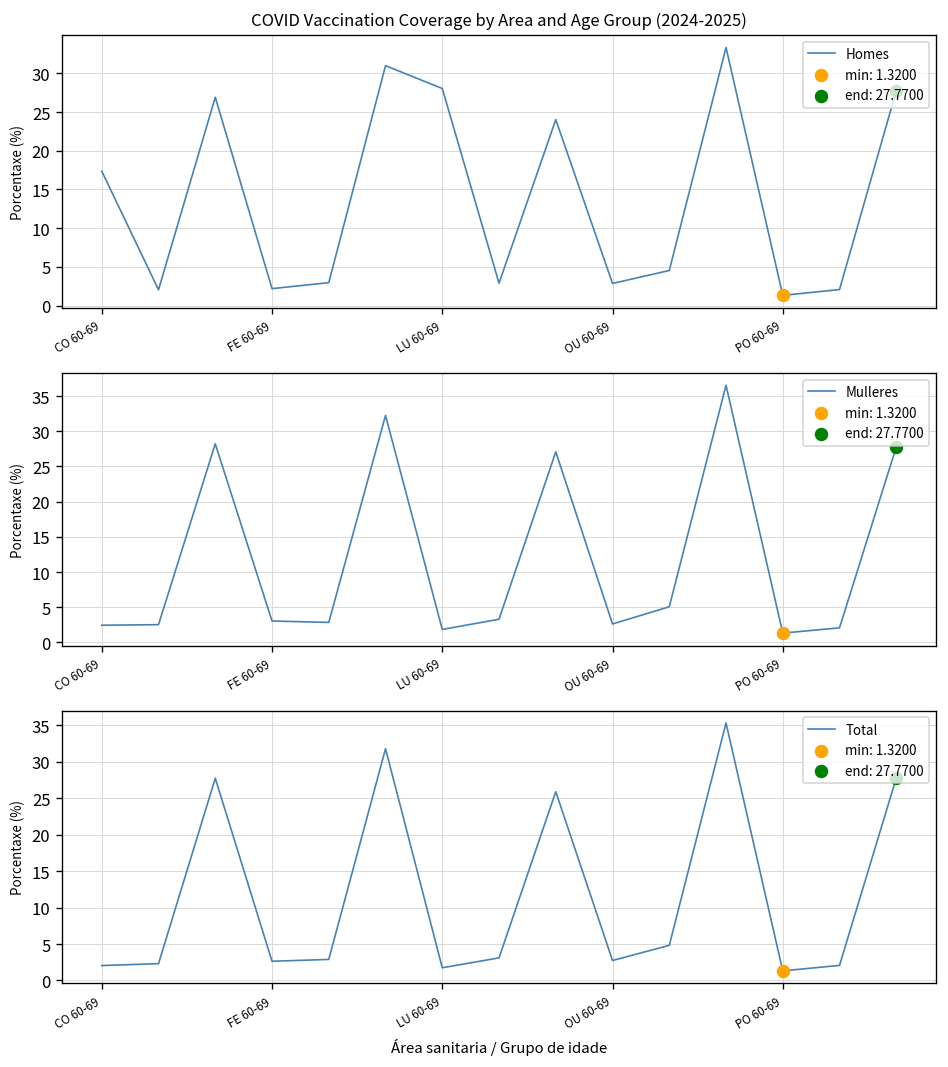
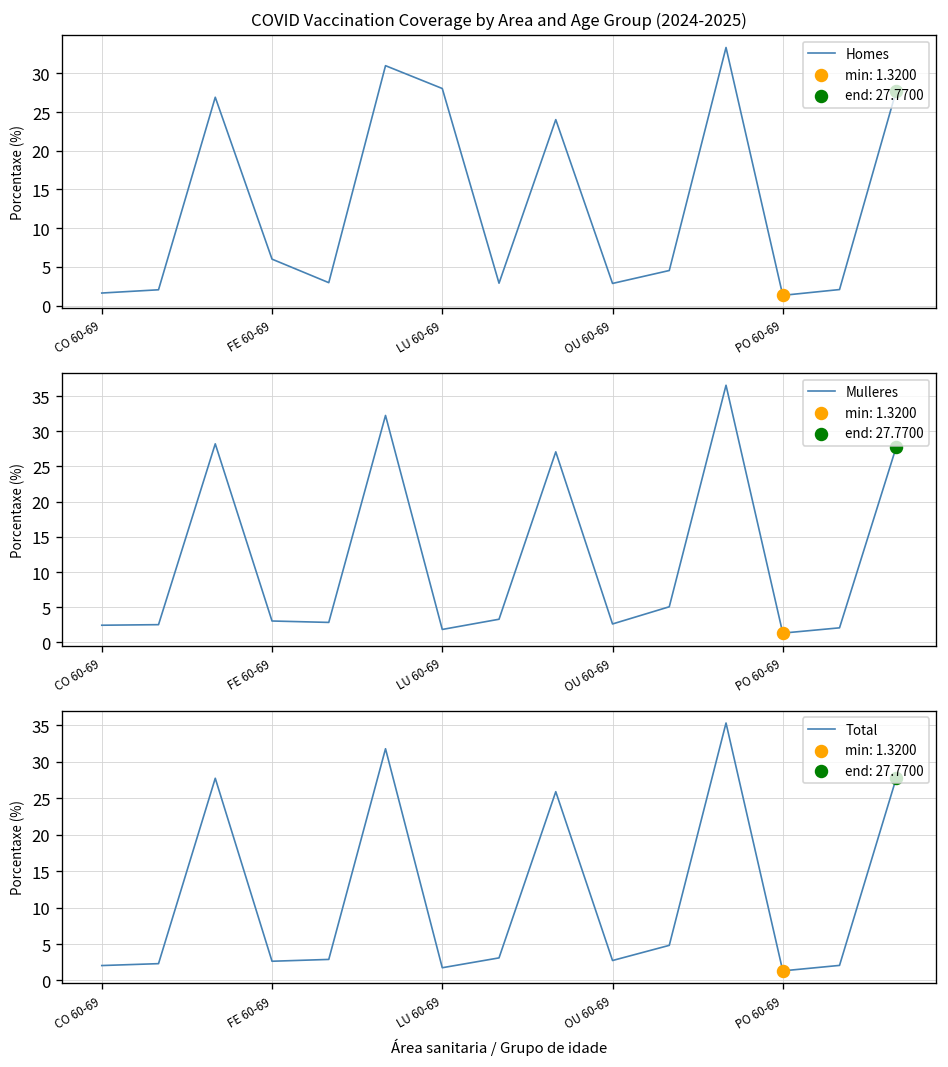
  {
    "COVID Vaccination Coverage by Area and Age Group (2024-2025)": {
      "Homes": {
-       "CO 60-69": 17,
-       "FE 60-69": 2,
+       "CO 60-69": 2,
+       "FE 60-69": 6,
        "LU 60-69": 28,
        "OU 60-69": 3
      }
    }
  }
